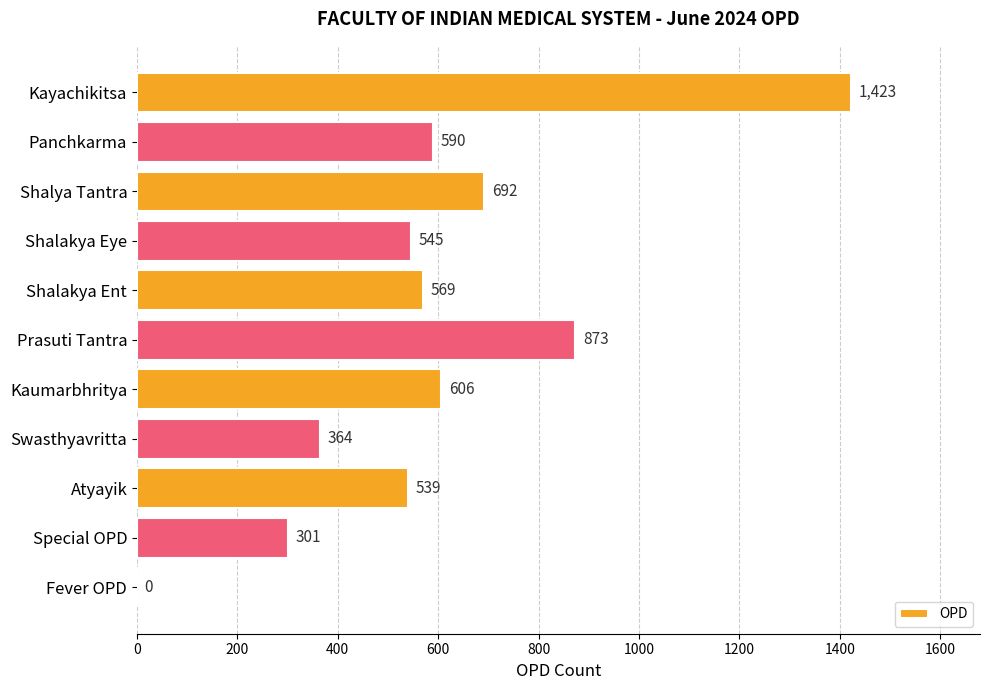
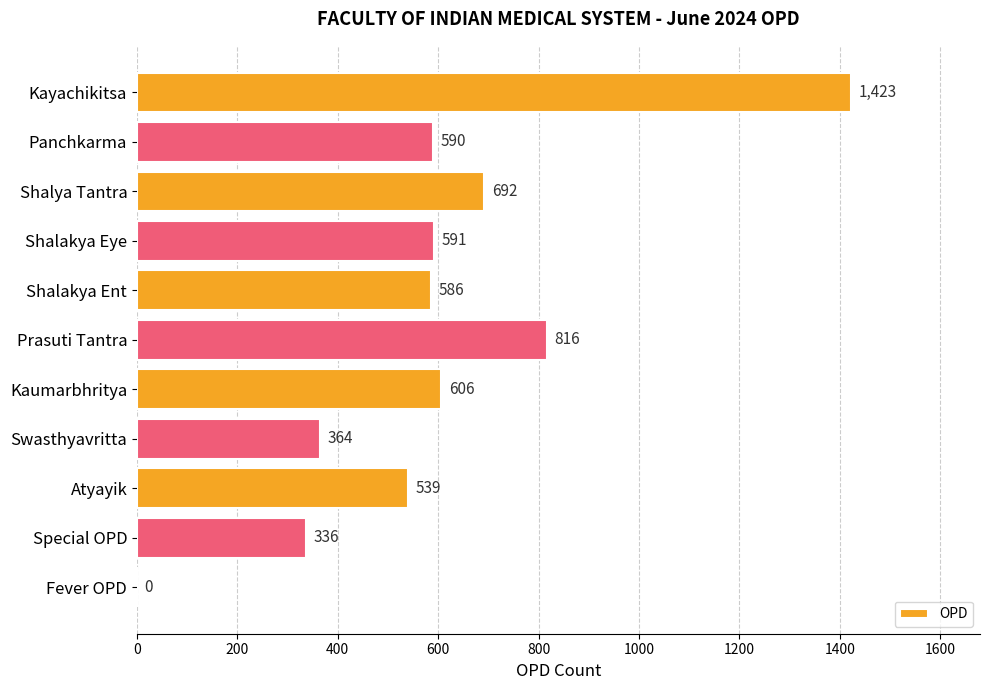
  {
    "Kayachikitsa": "1,423",
    "Panchkarma": "590",
    "Shalya Tantra": "692",
-   "Shalakya Eye": "545",
-   "Shalakya Ent": "569",
-   "Prasuti Tantra": "873",
+   "Shalakya Eye": "591",
+   "Shalakya Ent": "586",
+   "Prasuti Tantra": "816",
    "Kaumarbhritya": "606",
    "Swasthyavritta": "364",
    "Atyayik": "539",
-   "Special OPD": "301",
+   "Special OPD": "336",
    "Fever OPD": "0"
  }
